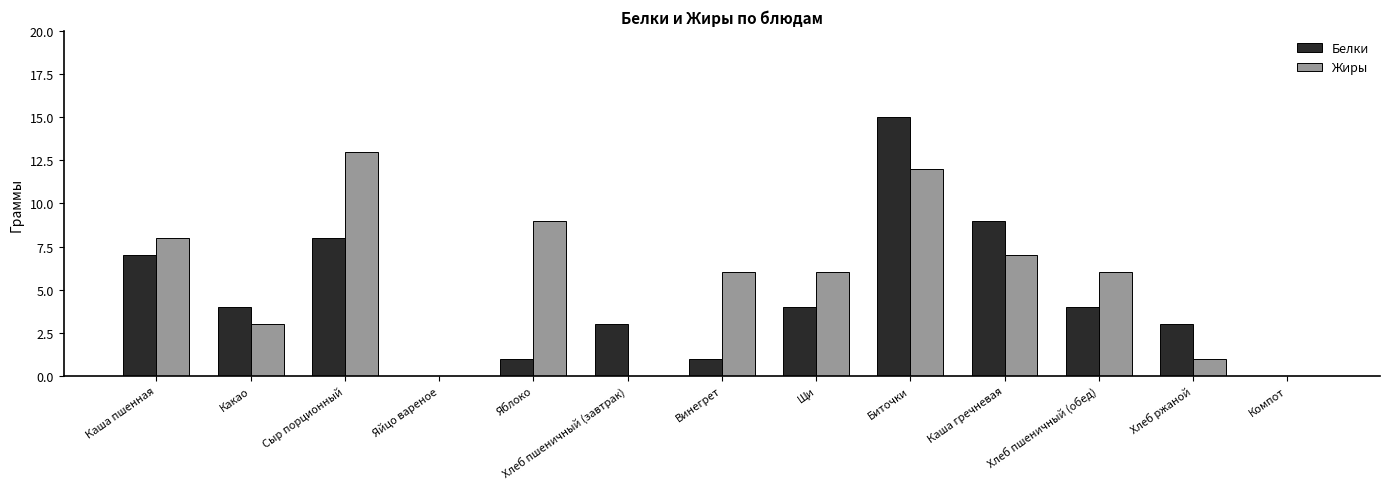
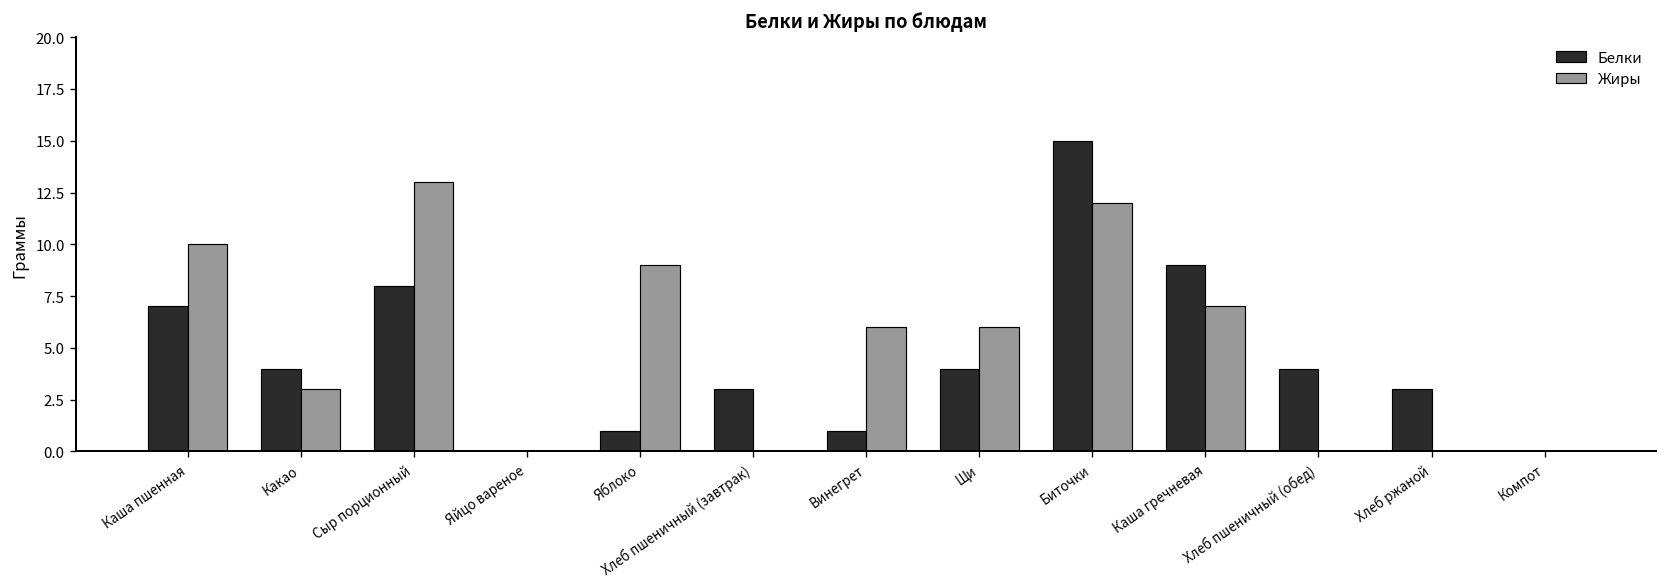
  {
    "Белки": {
      "Каша пшенная": 7,
      "Какао": 4,
      "Сыр порционный": 8,
      "Яйцо вареное": 0,
      "Яблоко": 1,
      "Хлеб пшеничный (завтрак)": 3,
      "Винегрет": 1,
      "Щи": 4,
      "Биточки": 15,
      "Каша гречневая": 9,
      "Хлеб пшеничный (обед)": 4,
      "Хлеб ржаной": 3,
      "Компот": 0
    },
    "Жиры": {
-     "Каша пшенная": 8,
+     "Каша пшенная": 10,
      "Какао": 3,
      "Сыр порционный": 13,
      "Яйцо вареное": 0,
      "Яблоко": 9,
      "Хлеб пшеничный (завтрак)": 0,
      "Винегрет": 6,
      "Щи": 6,
      "Биточки": 12,
      "Каша гречневая": 7,
-     "Хлеб пшеничный (обед)": 6,
-     "Хлеб ржаной": 1,
+     "Хлеб пшеничный (обед)": 0,
+     "Хлеб ржаной": 0,
      "Компот": 0
    }
  }
